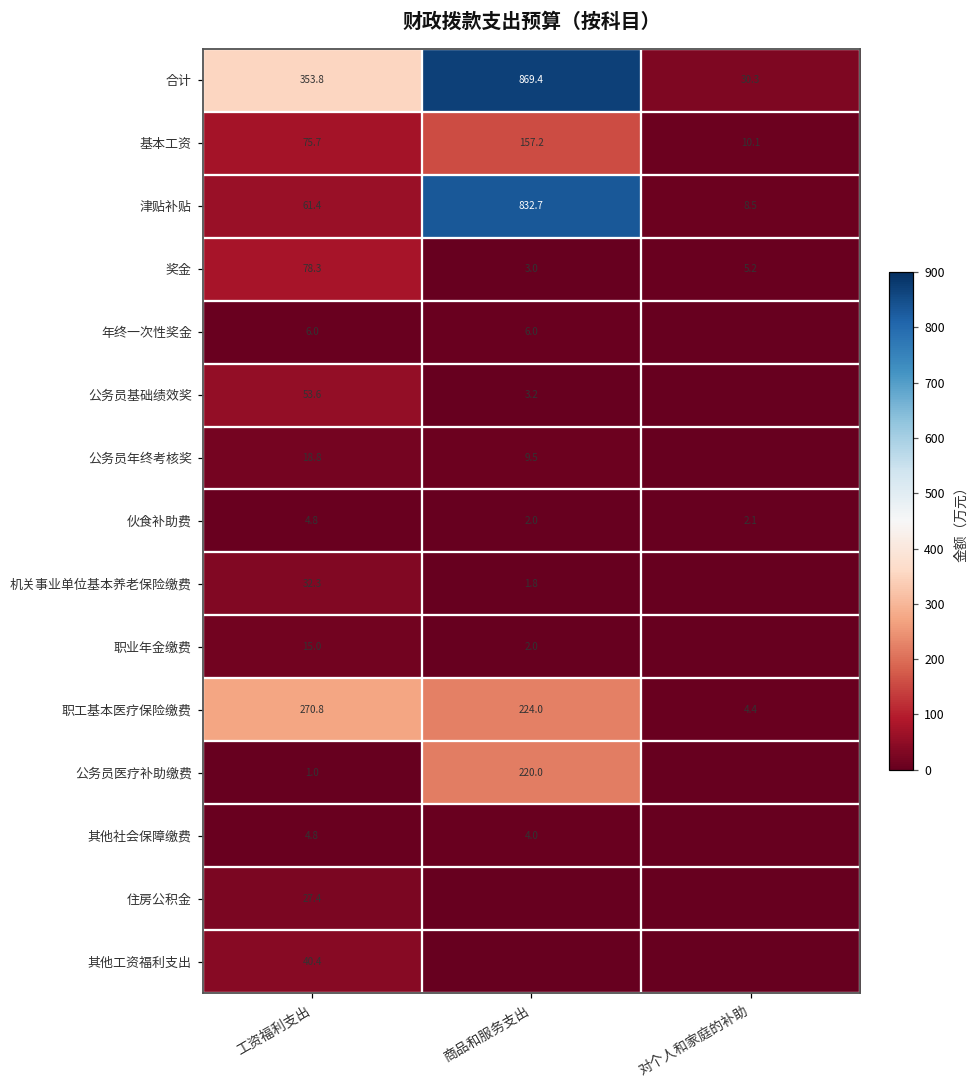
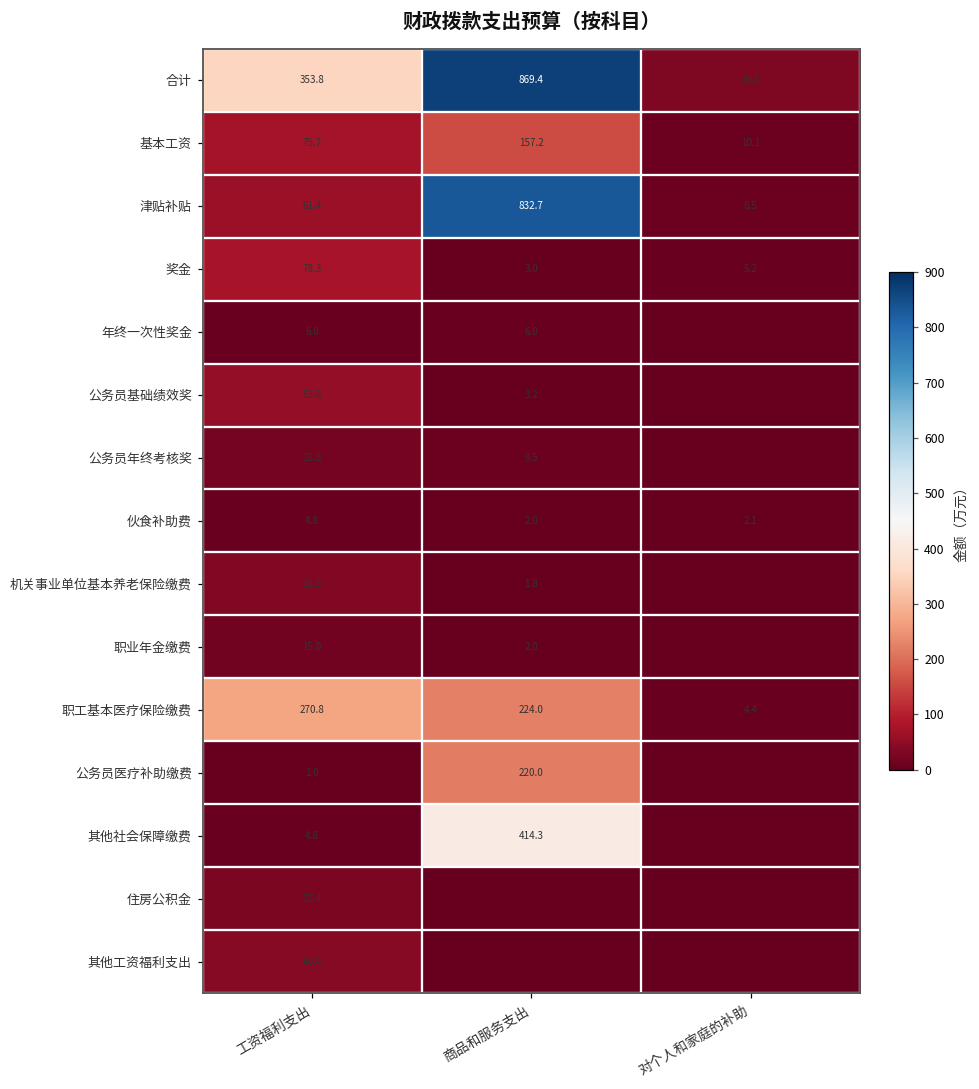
  {
    "合计": {
      "工资福利支出": 353.8,
      "商品和服务支出": 869.4,
      "对个人和家庭的补助": 30.3
    },
    "基本工资": {
      "工资福利支出": 75.7,
      "商品和服务支出": 157.2,
      "对个人和家庭的补助": 10.1
    },
    "津贴补贴": {
      "工资福利支出": 61.4,
      "商品和服务支出": 832.7,
      "对个人和家庭的补助": 8.5
    },
    "奖金": {
      "工资福利支出": 78.3,
      "商品和服务支出": 3.0,
      "对个人和家庭的补助": 5.2
    },
    "年终一次性奖金": {
      "工资福利支出": 6.0,
      "商品和服务支出": 6.0
    },
    "公务员基础绩效奖": {
      "工资福利支出": 53.6,
      "商品和服务支出": 3.2
    },
    "公务员年终考核奖": {
      "工资福利支出": 18.8,
      "商品和服务支出": 9.5
    },
    "伙食补助费": {
      "工资福利支出": 4.8,
      "商品和服务支出": 2.0,
      "对个人和家庭的补助": 2.1
    },
    "机关事业单位基本养老保险缴费": {
      "工资福利支出": 32.3,
      "商品和服务支出": 1.8
    },
    "职业年金缴费": {
      "工资福利支出": 15.0,
      "商品和服务支出": 2.0
    },
    "职工基本医疗保险缴费": {
      "工资福利支出": 270.8,
      "商品和服务支出": 224.0,
      "对个人和家庭的补助": 4.4
    },
    "公务员医疗补助缴费": {
      "工资福利支出": 1.0,
      "商品和服务支出": 220.0
    },
    "其他社会保障缴费": {
      "工资福利支出": 4.8,
-     "商品和服务支出": 4.0
+     "商品和服务支出": 414.3
    },
    "住房公积金": {
      "工资福利支出": 27.4
    },
    "其他工资福利支出": {
      "工资福利支出": 40.4
    }
  }
